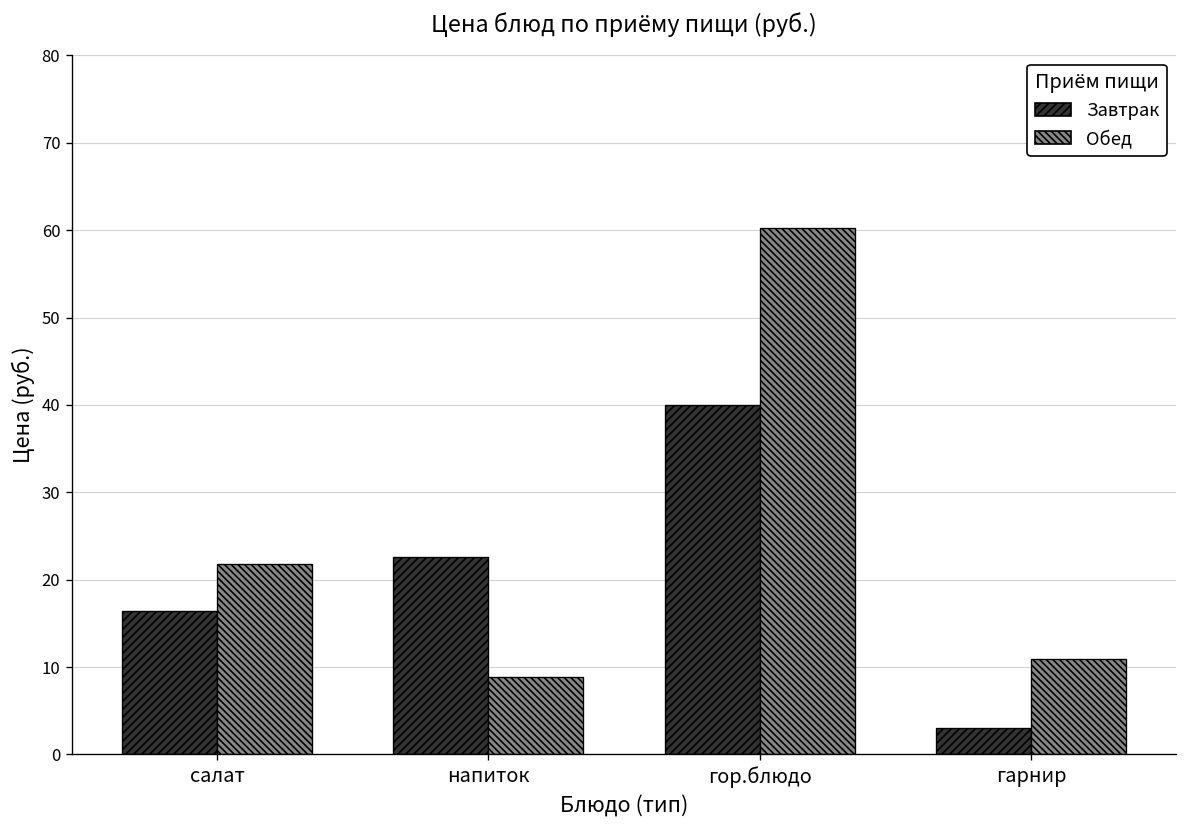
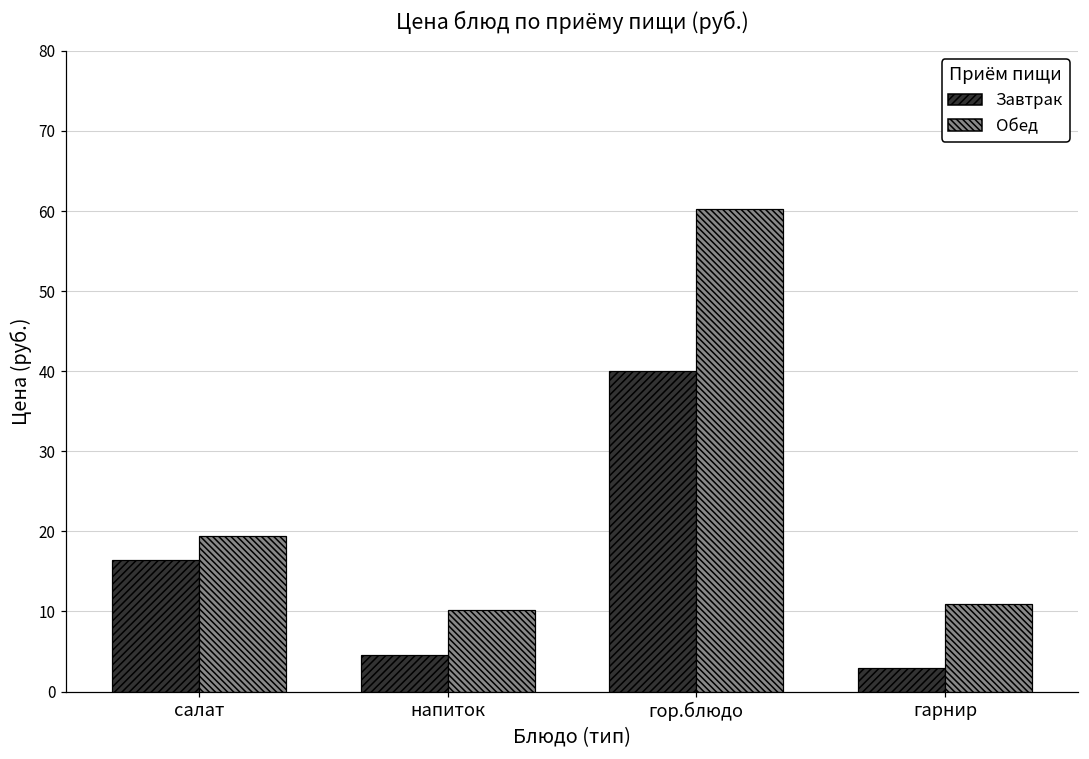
  {
    "Завтрак": {
      "салат": 16,
-     "напиток": 23,
+     "напиток": 5,
      "гор.блюдо": 40,
      "гарнир": 3
    },
    "Обед": {
-     "салат": 22,
-     "напиток": 9,
+     "салат": 19,
+     "напиток": 10,
      "гор.блюдо": 60,
      "гарнир": 11
    }
  }
